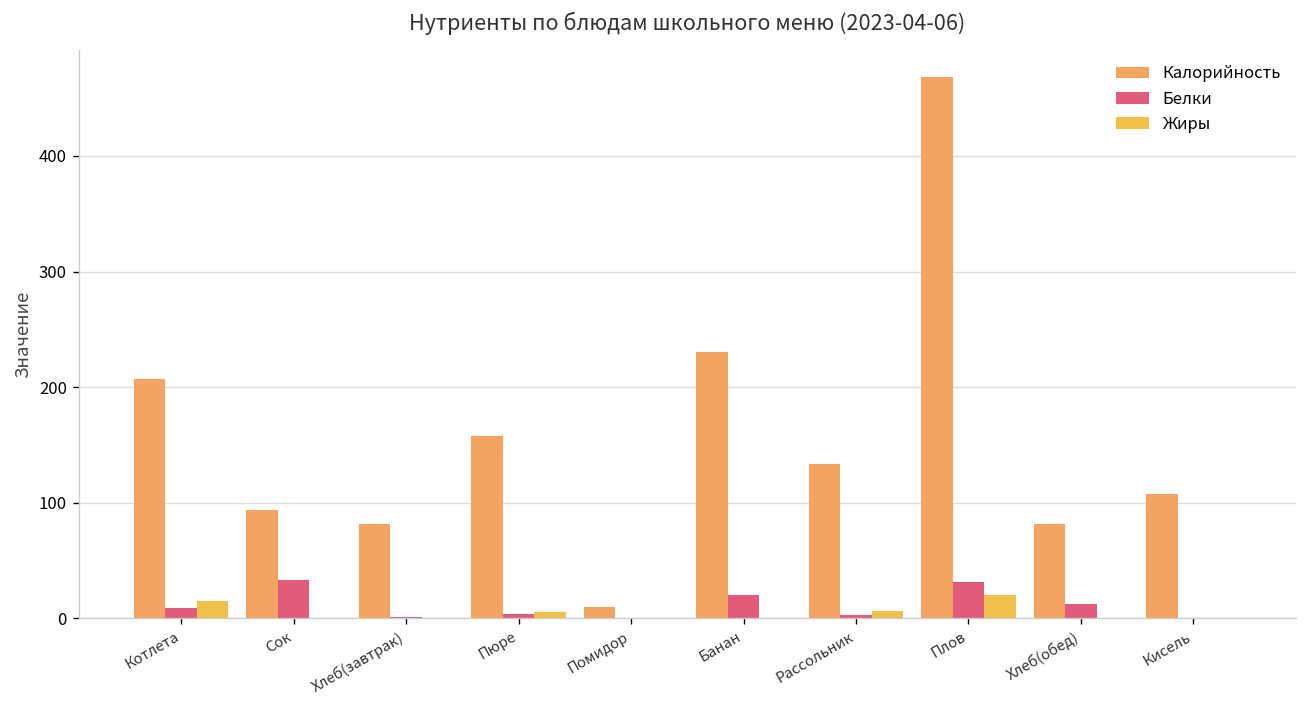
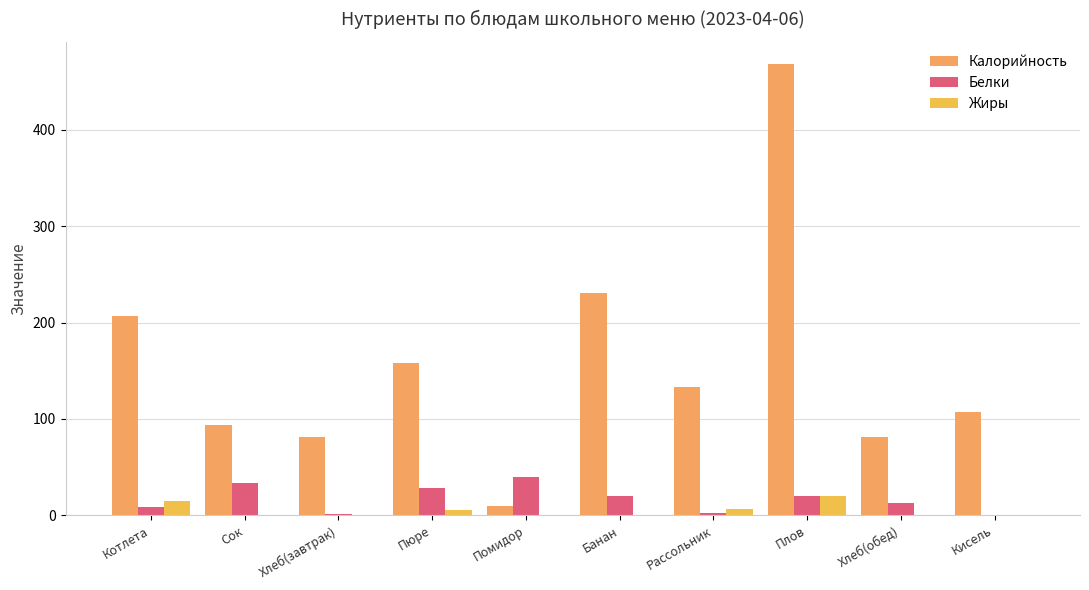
  {
    "Белки": {
      "Котлета": 10,
      "Сок": 30,
-     "Пюре": 0,
-     "Помидор": 0,
+     "Пюре": 30,
+     "Помидор": 40,
      "Банан": 20,
      "Рассольник": 0,
-     "Плов": 30,
+     "Плов": 20,
      "Хлеб(обед)": 10
    }
  }
